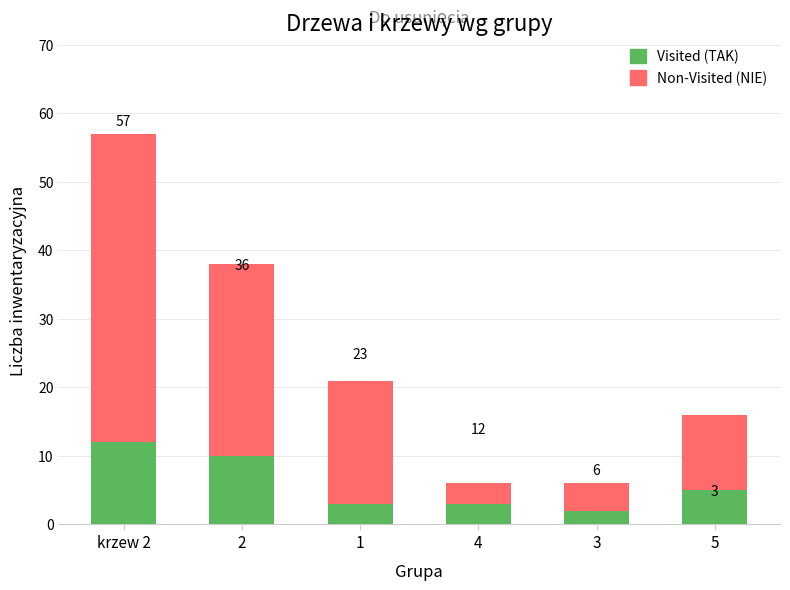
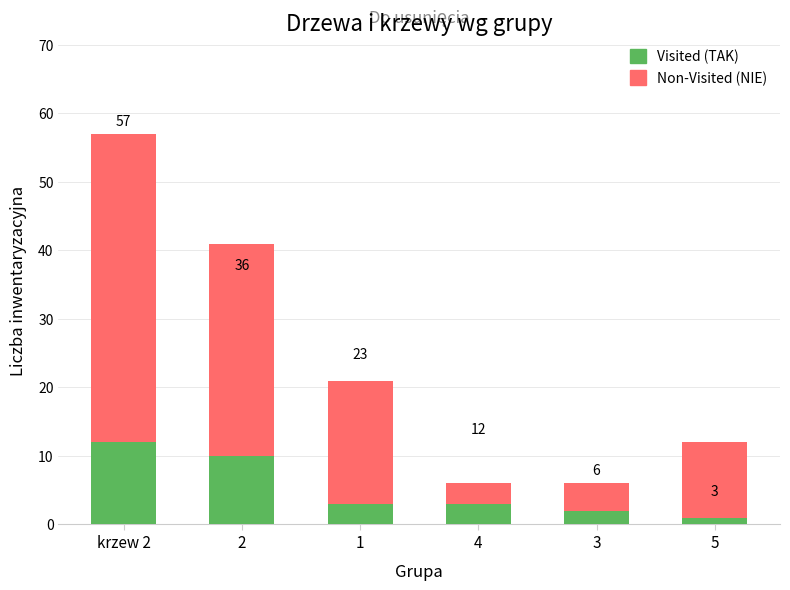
  {
    "Visited (TAK)": {
      "krzew 2": 12,
      "2": 10,
      "1": 3,
      "4": 3,
      "3": 2,
-     "5": 5
+     "5": 1
    },
    "Non-Visited (NIE)": {
-     "2": 28,
+     "2": 31,
      "4": 3
    }
  }
